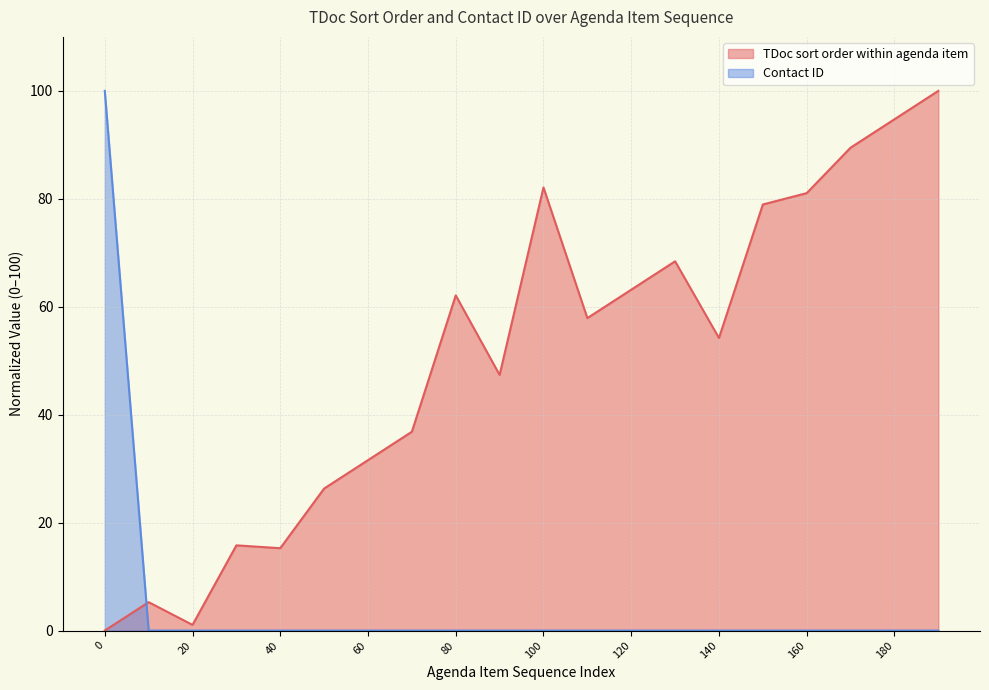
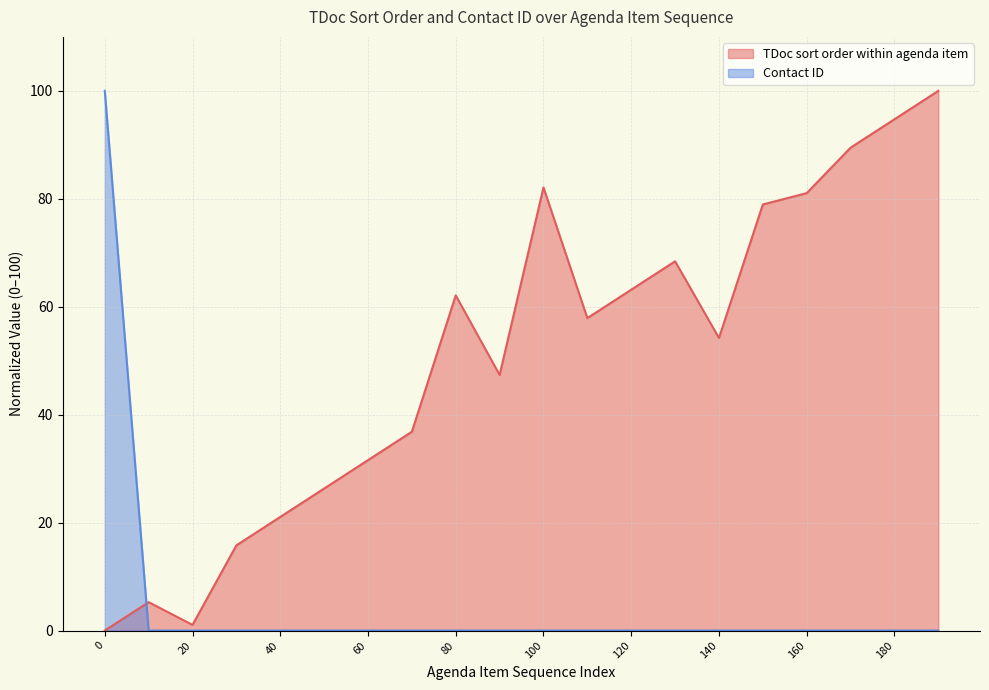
  {
    "TDoc sort order within agenda item": {
      "0": 0,
      "20": 1,
-     "40": 15,
+     "40": 21,
      "60": 32,
      "80": 62,
      "100": 82,
      "120": 63,
      "140": 54,
      "160": 81,
      "180": 95
    },
    "Contact ID": {
      "0": 100,
      "20": 0,
      "40": 0,
      "60": 0,
      "80": 0,
      "100": 0,
      "120": 0,
      "140": 0,
      "160": 0,
      "180": 0
    }
  }
